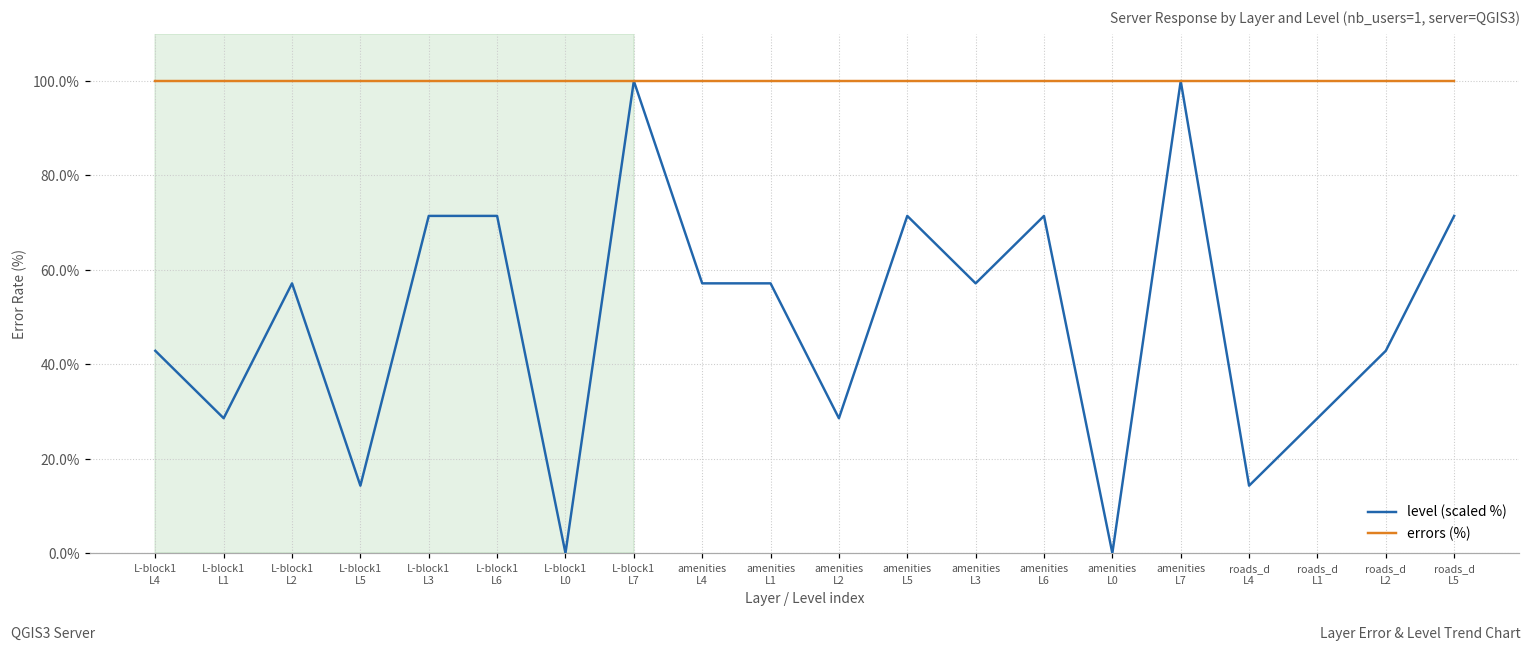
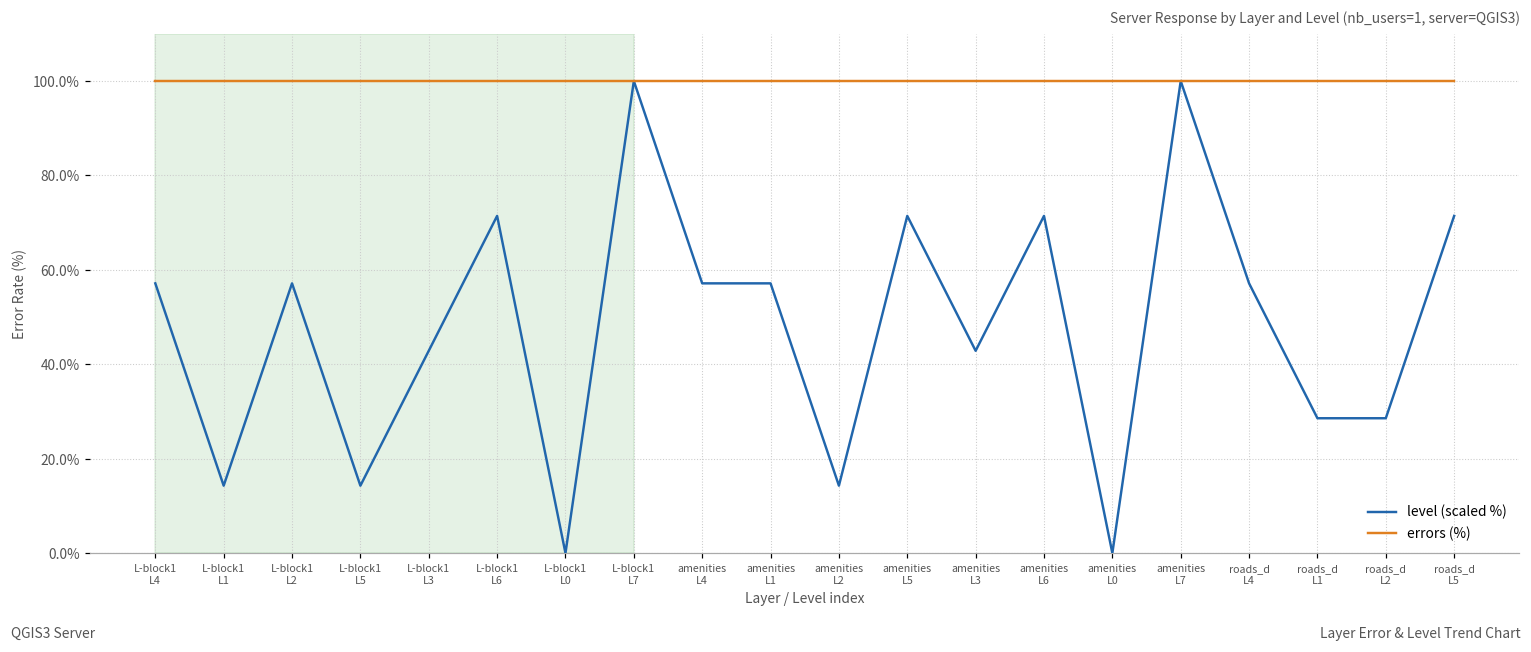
  {
    "level (scaled %)": {
-     "L-block1 L4": "43%",
-     "L-block1 L1": "29%",
+     "L-block1 L4": "57%",
+     "L-block1 L1": "14%",
      "L-block1 L2": "57%",
      "L-block1 L5": "14%",
-     "L-block1 L3": "71%",
+     "L-block1 L3": "43%",
      "L-block1 L6": "71%",
      "L-block1 L0": "0%",
      "amenities L4": "57%",
      "amenities L1": "57%",
-     "amenities L2": "29%",
+     "amenities L2": "14%",
      "amenities L5": "71%",
-     "amenities L3": "57%",
+     "amenities L3": "43%",
      "amenities L6": "71%",
      "amenities L0": "0%",
-     "roads_d L4": "14%",
+     "roads_d L4": "57%",
      "roads_d L1": "29%",
-     "roads_d L2": "43%",
+     "roads_d L2": "29%",
      "roads_d L5": "71%"
    },
    "errors (%)": {
      "L-block1 L4": "100%",
      "L-block1 L1": "100%",
      "L-block1 L2": "100%",
      "L-block1 L5": "100%",
      "L-block1 L3": "100%",
      "L-block1 L6": "100%",
      "L-block1 L0": "100%",
      "amenities L4": "100%",
      "amenities L1": "100%",
      "amenities L2": "100%",
      "amenities L5": "100%",
      "amenities L3": "100%",
      "amenities L6": "100%",
      "amenities L0": "100%",
      "roads_d L4": "100%",
      "roads_d L1": "100%",
      "roads_d L2": "100%",
      "roads_d L5": "100%"
    }
  }
